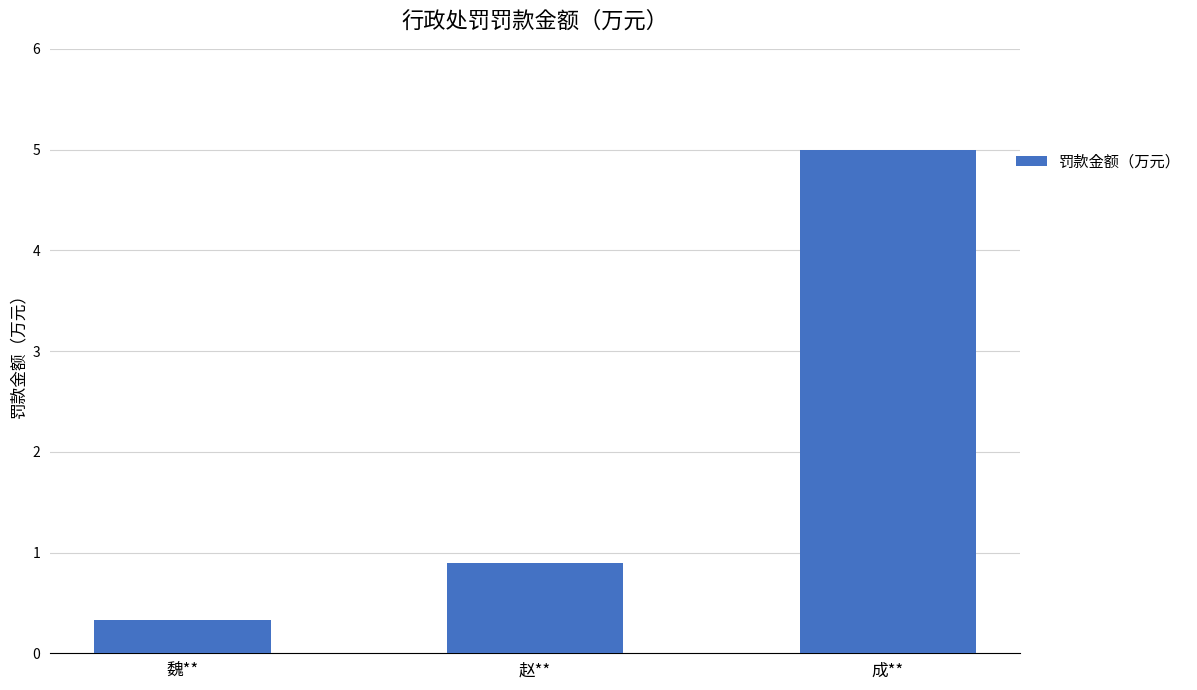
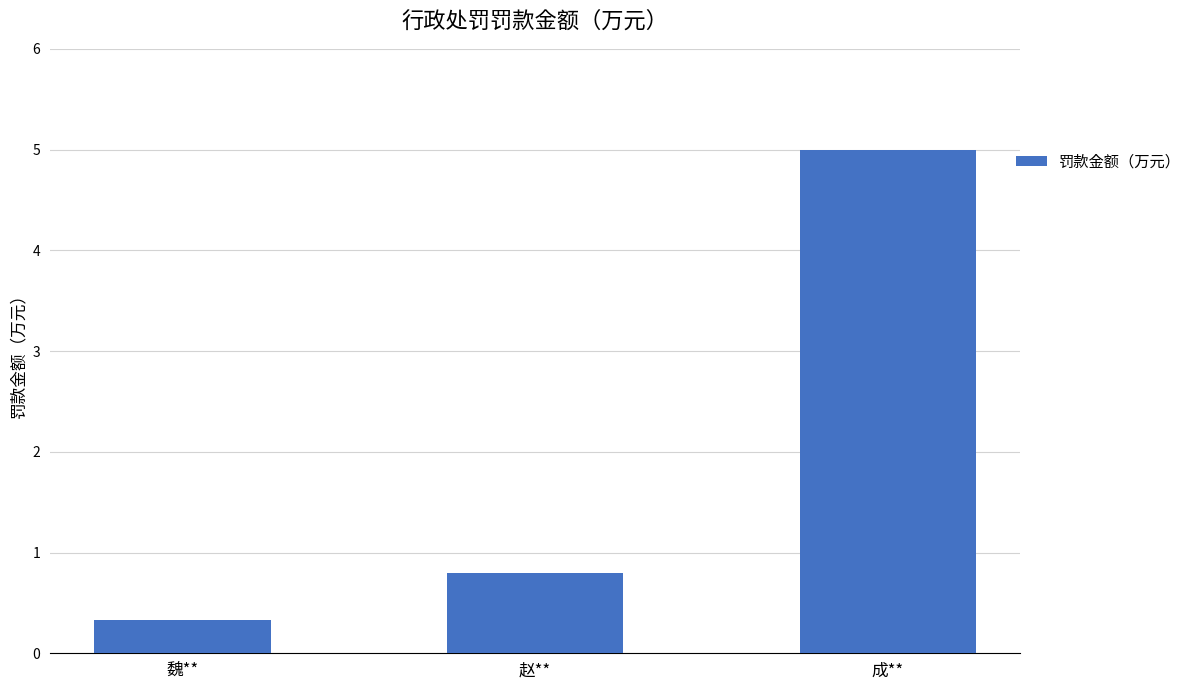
  {
    "魏**": 0.33,
-   "赵**": 0.9,
+   "赵**": 0.8,
    "成**": 5.0
  }
